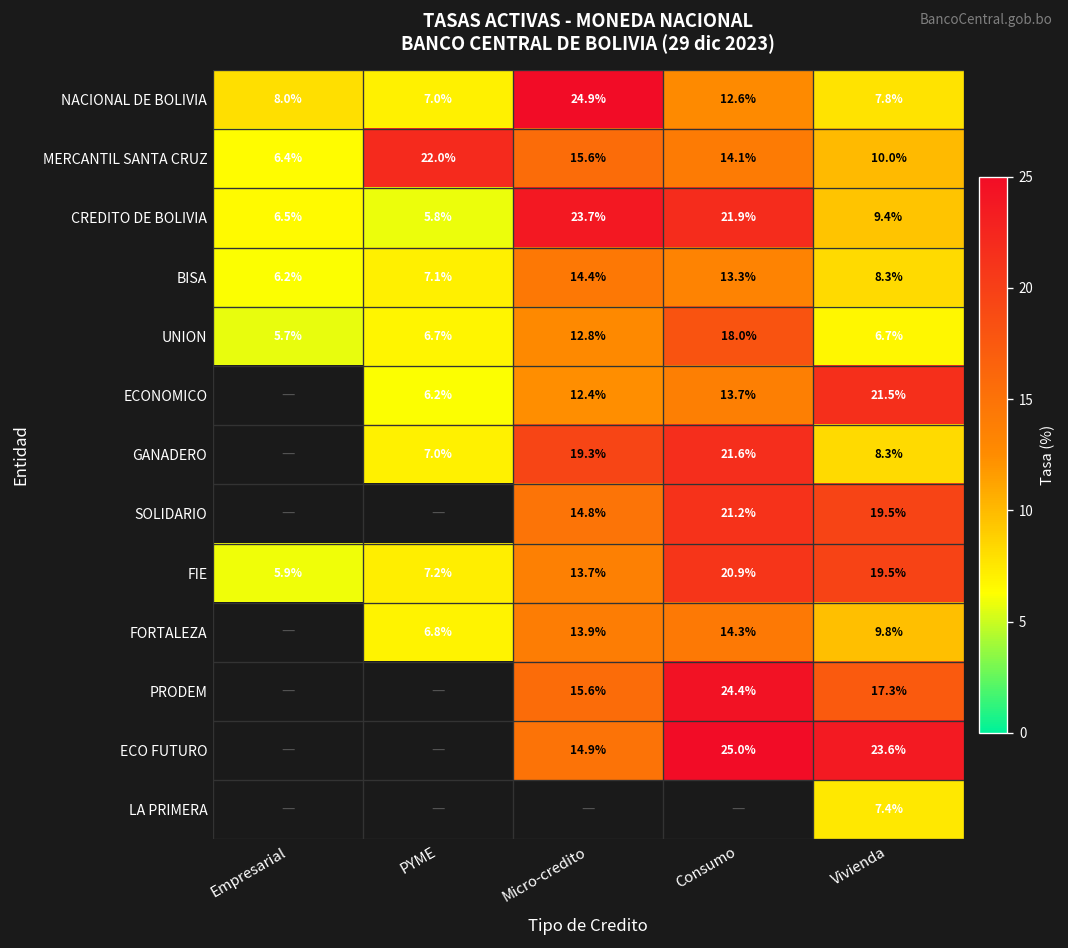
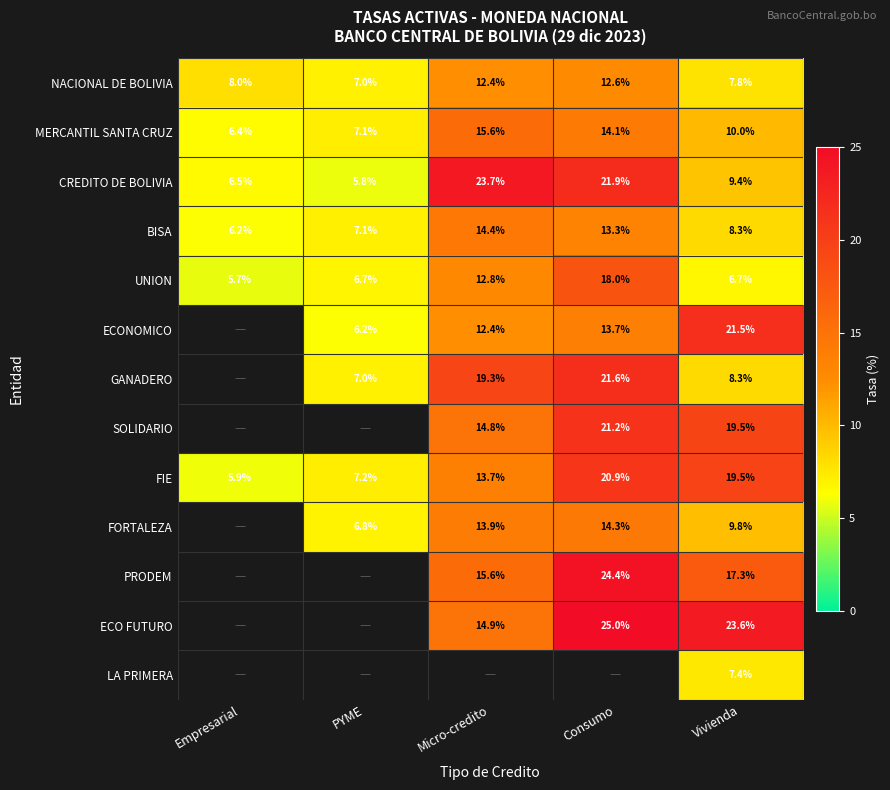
  {
    "NACIONAL DE BOLIVIA": {
      "Empresarial": "8.0%",
      "PYME": "7.0%",
-     "Micro-credito": "24.9%",
+     "Micro-credito": "12.4%",
      "Consumo": "12.6%",
      "Vivienda": "7.8%"
    },
    "MERCANTIL SANTA CRUZ": {
      "Empresarial": "6.4%",
-     "PYME": "22.0%",
+     "PYME": "7.1%",
      "Micro-credito": "15.6%",
      "Consumo": "14.1%",
      "Vivienda": "10.0%"
    },
    "CREDITO DE BOLIVIA": {
      "Empresarial": "6.5%",
      "PYME": "5.8%",
      "Micro-credito": "23.7%",
      "Consumo": "21.9%",
      "Vivienda": "9.4%"
    },
    "BISA": {
      "Empresarial": "6.2%",
      "PYME": "7.1%",
      "Micro-credito": "14.4%",
      "Consumo": "13.3%",
      "Vivienda": "8.3%"
    },
    "UNION": {
      "Empresarial": "5.7%",
      "PYME": "6.7%",
      "Micro-credito": "12.8%",
      "Consumo": "18.0%",
      "Vivienda": "6.7%"
    },
    "ECONOMICO": {
      "PYME": "6.2%",
      "Micro-credito": "12.4%",
      "Consumo": "13.7%",
      "Vivienda": "21.5%"
    },
    "GANADERO": {
      "PYME": "7.0%",
      "Micro-credito": "19.3%",
      "Consumo": "21.6%",
      "Vivienda": "8.3%"
    },
    "SOLIDARIO": {
      "Micro-credito": "14.8%",
      "Consumo": "21.2%",
      "Vivienda": "19.5%"
    },
    "FIE": {
      "Empresarial": "5.9%",
      "PYME": "7.2%",
      "Micro-credito": "13.7%",
      "Consumo": "20.9%",
      "Vivienda": "19.5%"
    },
    "FORTALEZA": {
      "PYME": "6.8%",
      "Micro-credito": "13.9%",
      "Consumo": "14.3%",
      "Vivienda": "9.8%"
    },
    "PRODEM": {
      "Micro-credito": "15.6%",
      "Consumo": "24.4%",
      "Vivienda": "17.3%"
    },
    "ECO FUTURO": {
      "Micro-credito": "14.9%",
      "Consumo": "25.0%",
      "Vivienda": "23.6%"
    },
    "LA PRIMERA": {
      "Vivienda": "7.4%"
    }
  }
